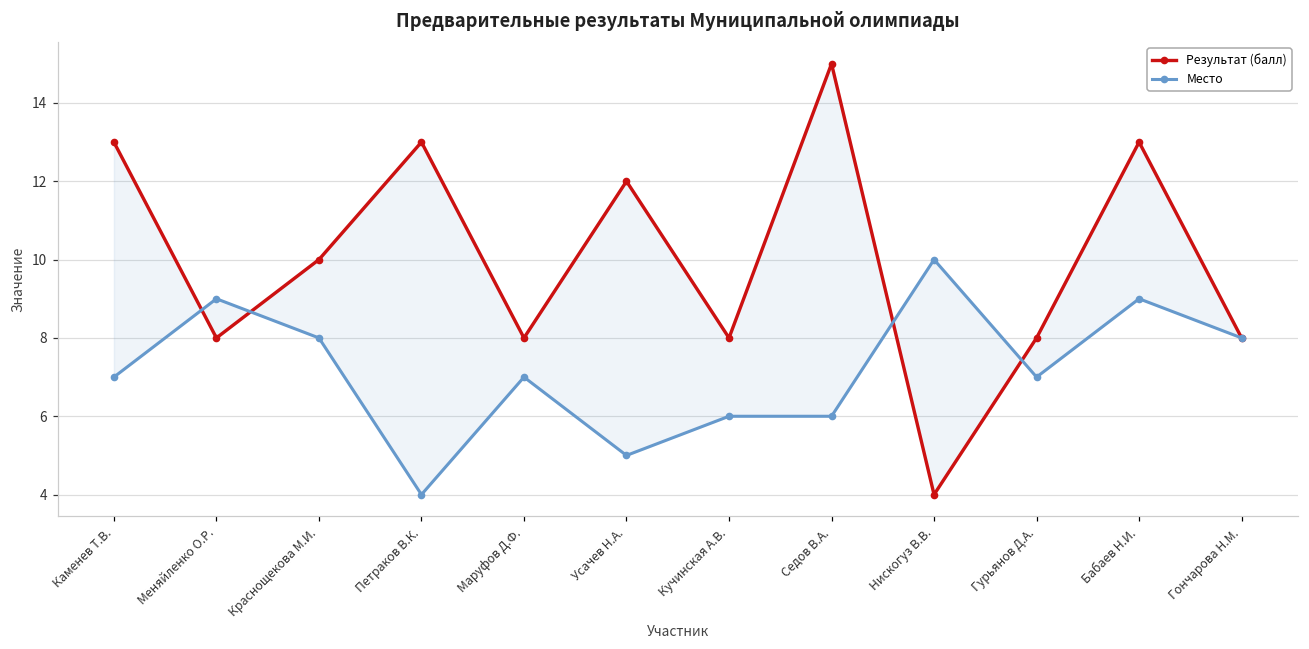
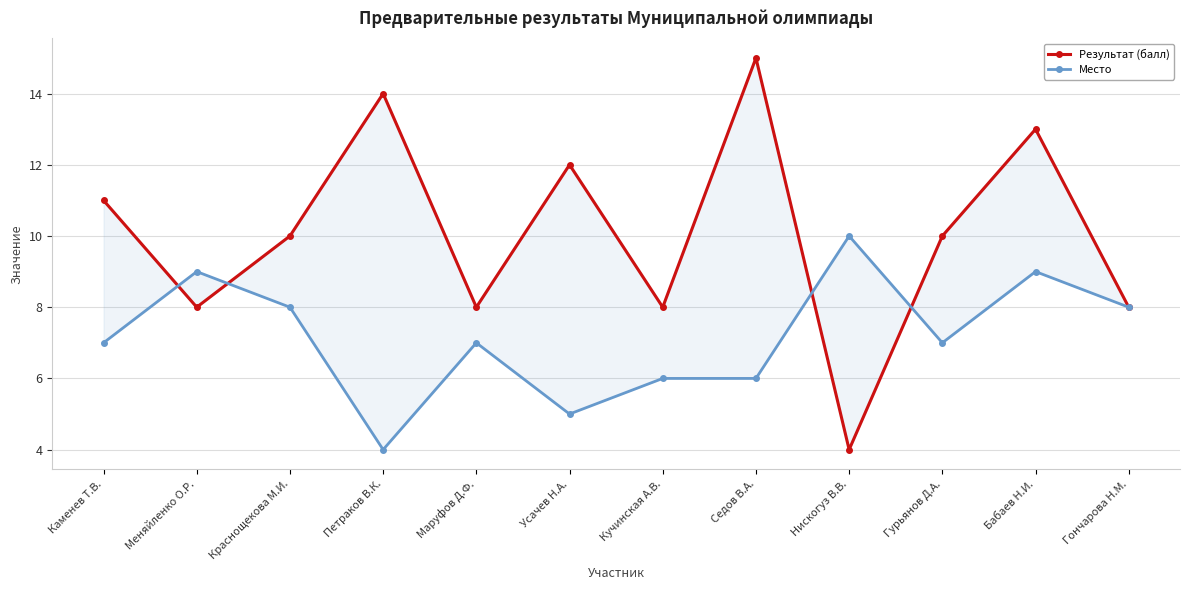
  {
    "Результат (балл)": {
-     "Каменев Т.В.": 13,
+     "Каменев Т.В.": 11,
      "Меняйленко О.Р.": 8,
-     "Петраков В.К.": 13,
+     "Петраков В.К.": 14,
      "Нискогуз В.В.": 4,
-     "Гурьянов Д.А.": 8
+     "Гурьянов Д.А.": 10
    }
  }
